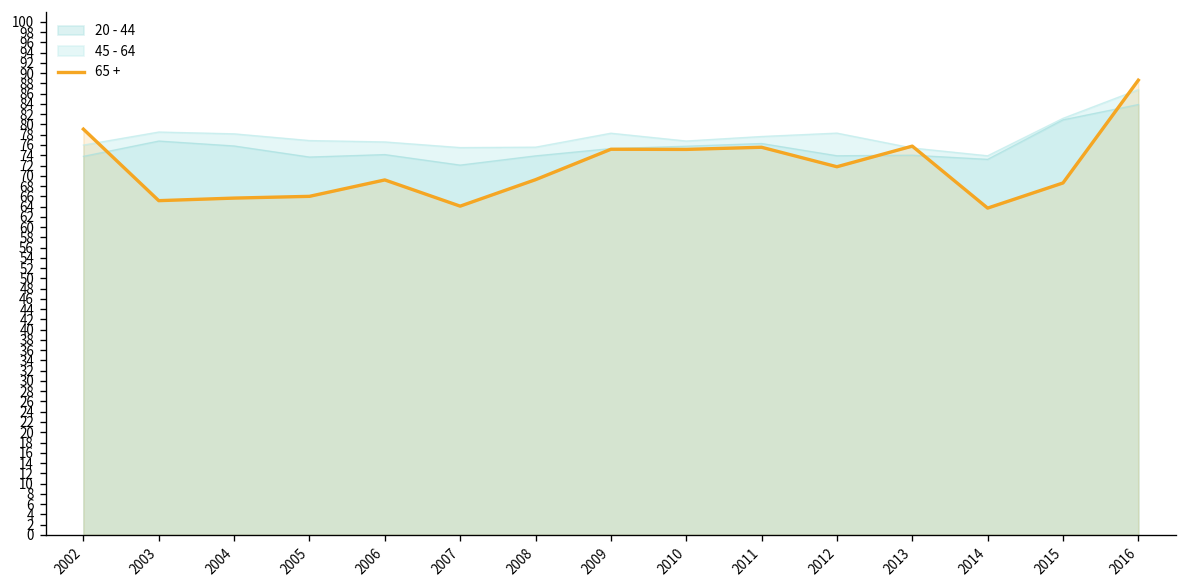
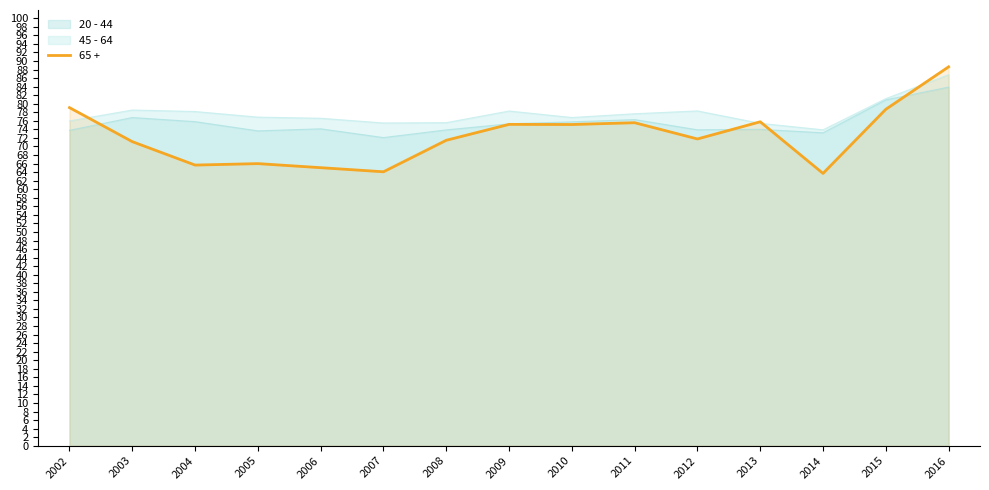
  {
    "65 +": {
      "2002": 79,
-     "2003": 65,
+     "2003": 71,
      "2004": 66,
      "2005": 66,
-     "2006": 69,
+     "2006": 65,
      "2007": 64,
-     "2008": 69,
+     "2008": 71,
      "2010": 75,
      "2011": 76,
      "2012": 72,
      "2014": 64,
-     "2015": 69,
+     "2015": 79,
      "2016": 89
    }
  }
